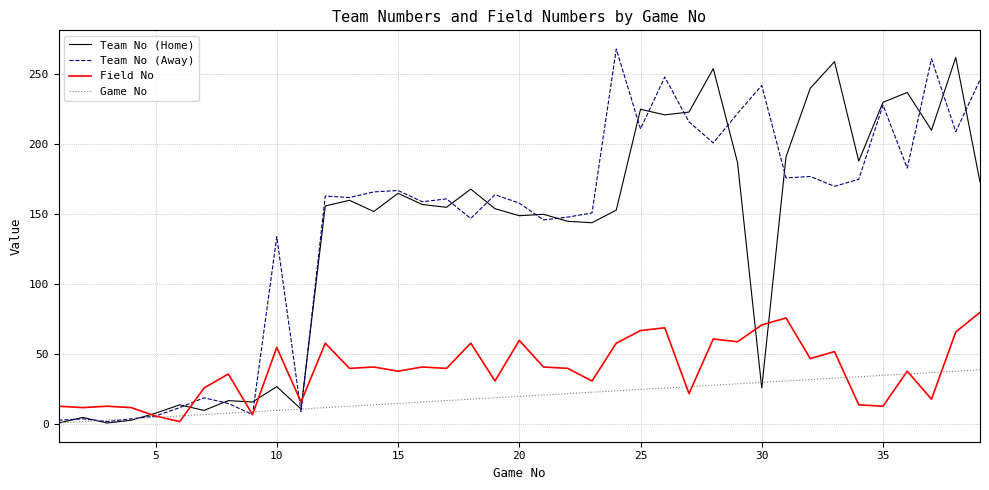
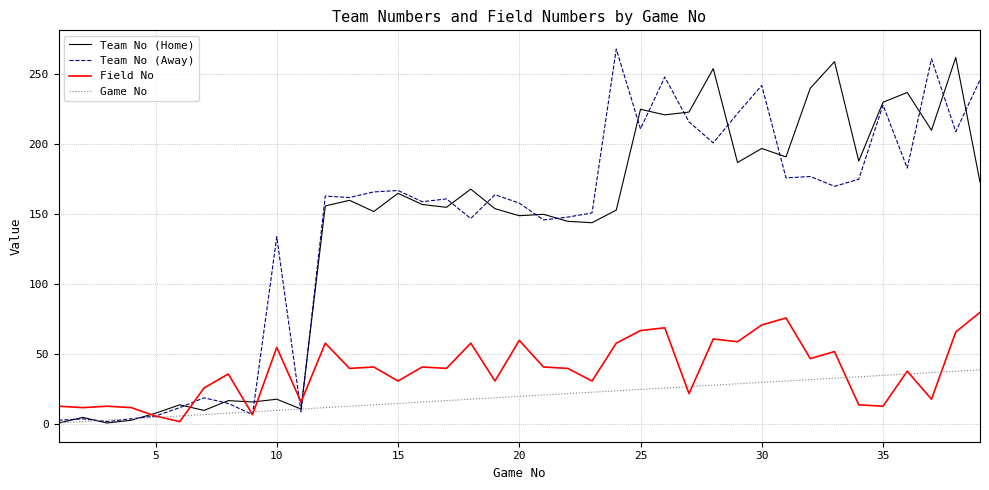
  {
    "Team No (Home)": {
      "5": 8,
-     "10": 27,
+     "10": 18,
      "15": 165,
      "20": 149,
      "25": 225,
-     "30": 26,
+     "30": 197,
      "35": 230
    },
    "Team No (Away)": {
      "10": 134,
      "15": 167,
      "20": 158,
      "25": 211,
      "30": 242,
      "35": 228
    },
    "Field No": {
      "10": 55,
-     "15": 38,
+     "15": 31,
      "20": 60,
      "25": 67,
      "30": 71,
      "35": 13
    },
    "Game No": {
      "10": 10,
      "15": 15,
      "20": 20,
      "25": 25,
      "30": 30,
      "35": 35
    }
  }
